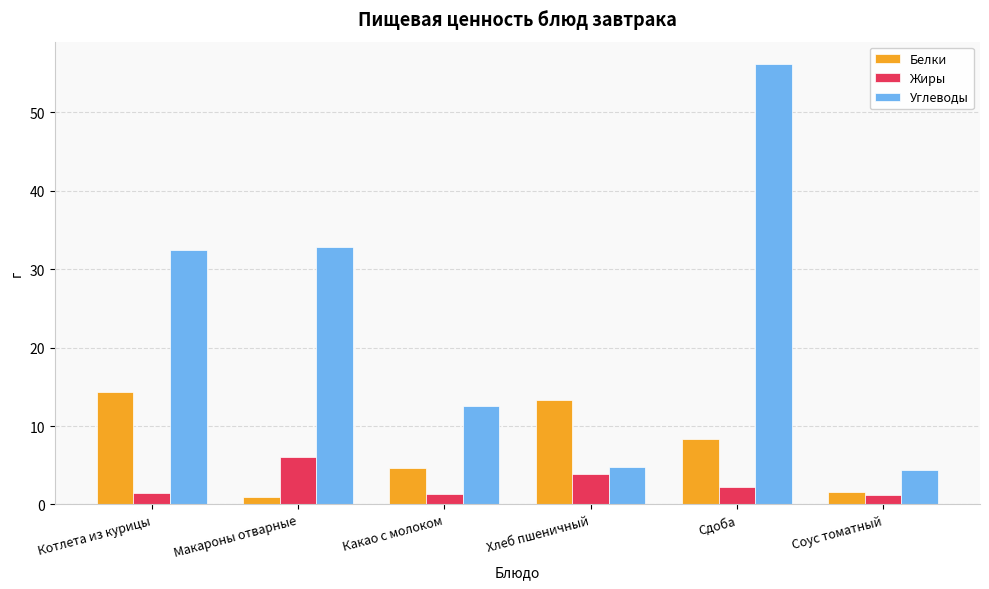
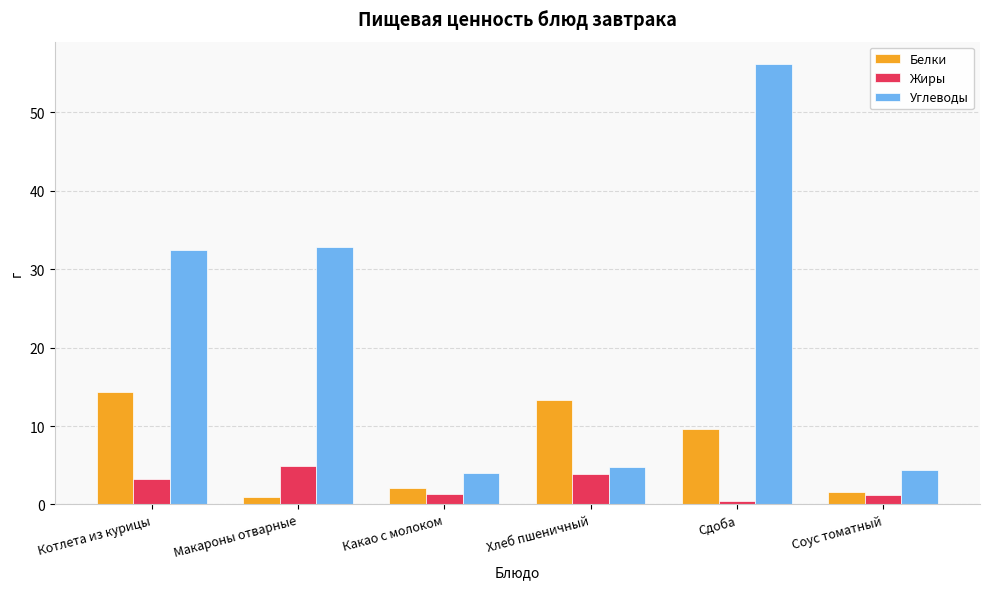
  {
    "Белки": {
      "Котлета из курицы": 14,
      "Макароны отварные": 1,
-     "Какао с молоком": 5,
+     "Какао с молоком": 2,
      "Хлеб пшеничный": 13,
-     "Сдоба": 8,
+     "Сдоба": 10,
      "Соус томатный": 2
    },
    "Жиры": {
-     "Котлета из курицы": 2,
-     "Макароны отварные": 6,
+     "Котлета из курицы": 3,
+     "Макароны отварные": 5,
      "Какао с молоком": 1,
      "Хлеб пшеничный": 4,
-     "Сдоба": 2,
+     "Сдоба": 1,
      "Соус томатный": 1
    },
    "Углеводы": {
      "Котлета из курицы": 32,
      "Макароны отварные": 33,
-     "Какао с молоком": 13,
+     "Какао с молоком": 4,
      "Хлеб пшеничный": 5,
      "Сдоба": 56,
      "Соус томатный": 4
    }
  }
